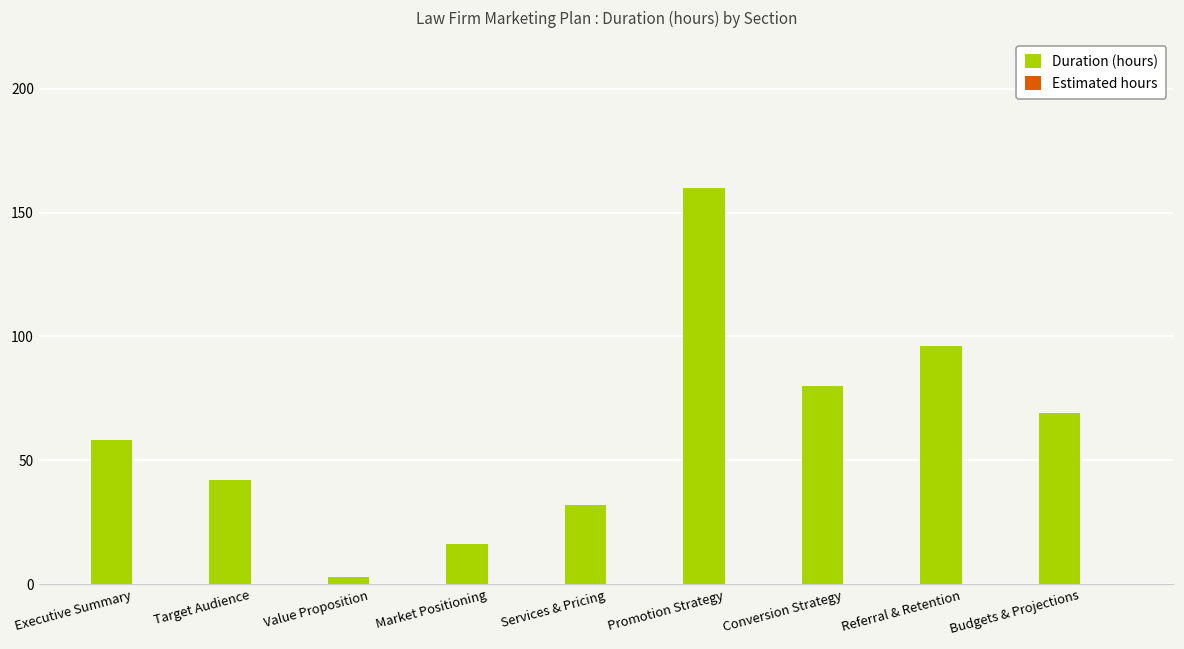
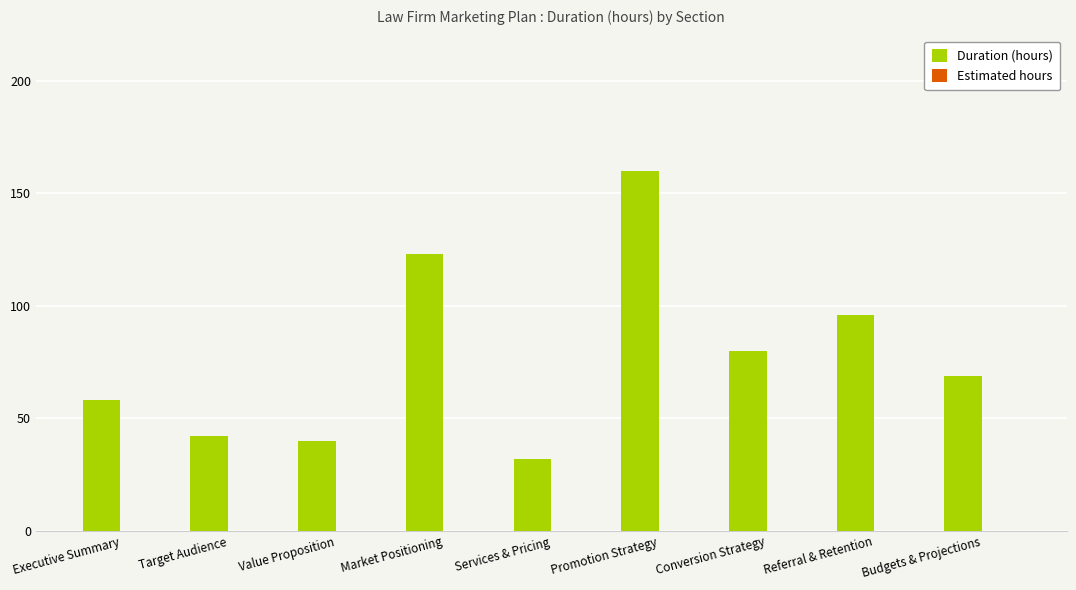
  {
    "Duration (hours)": {
      "Executive Summary": 58,
      "Target Audience": 42,
-     "Value Proposition": 3,
-     "Market Positioning": 16,
+     "Value Proposition": 40,
+     "Market Positioning": 123,
      "Services & Pricing": 32,
      "Promotion Strategy": 160,
      "Conversion Strategy": 80,
      "Referral & Retention": 96,
      "Budgets & Projections": 69
    },
    "Estimated hours": {
      "Executive Summary": 0,
      "Target Audience": 0,
      "Value Proposition": 0,
      "Market Positioning": 0,
      "Services & Pricing": 0,
      "Promotion Strategy": 0,
      "Conversion Strategy": 0,
      "Referral & Retention": 0,
      "Budgets & Projections": 0
    }
  }
